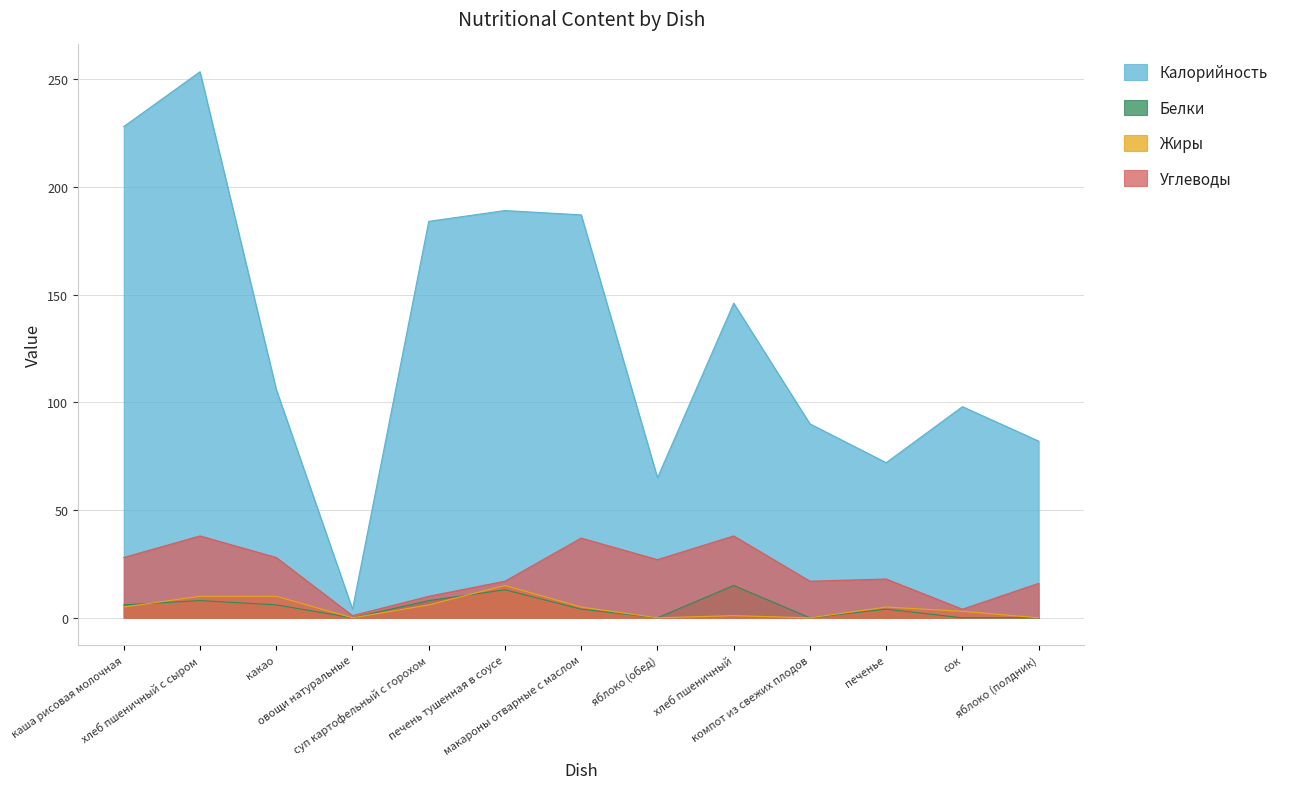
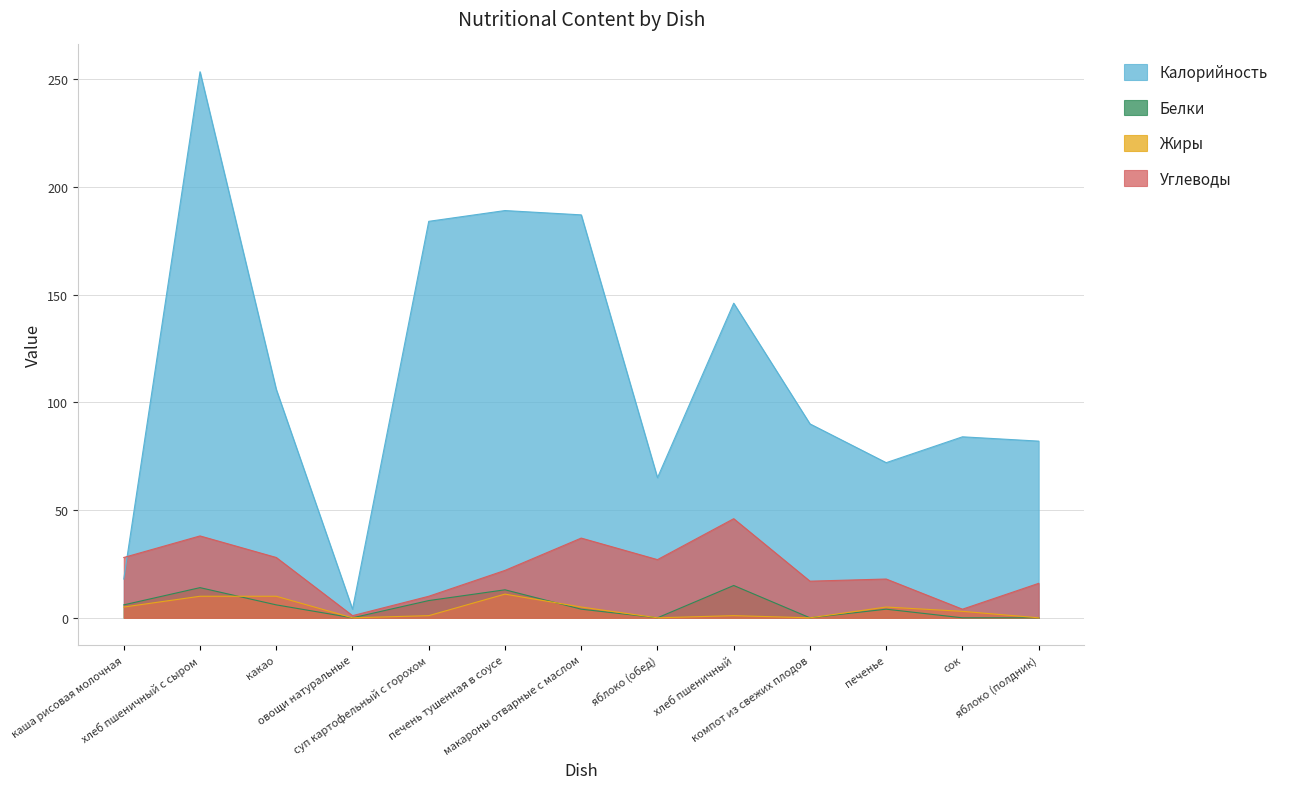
  {
    "Калорийность": {
-     "каша рисовая молочная": 228,
+     "каша рисовая молочная": 18,
      "хлеб пшеничный с сыром": 253,
      "какао": 106,
      "овощи натуральные": 4,
      "суп картофельный с горохом": 184,
      "печень тушенная в соусе": 189,
      "макароны отварные с маслом": 187,
      "яблоко (обед)": 65,
      "хлеб пшеничный": 146,
      "компот из свежих плодов": 90,
      "печенье": 72,
-     "сок": 98,
+     "сок": 84,
      "яблоко (полдник)": 82
    },
    "Белки": {
-     "хлеб пшеничный с сыром": 8,
+     "хлеб пшеничный с сыром": 14,
      "какао": 6,
      "суп картофельный с горохом": 8,
      "печень тушенная в соусе": 13,
      "хлеб пшеничный": 15,
      "сок": 0
    },
    "Жиры": {
      "хлеб пшеничный с сыром": 10,
      "какао": 10,
-     "суп картофельный с горохом": 6,
-     "печень тушенная в соусе": 15,
+     "суп картофельный с горохом": 1,
+     "печень тушенная в соусе": 11,
      "хлеб пшеничный": 1
    },
    "Углеводы": {
      "каша рисовая молочная": 28,
      "хлеб пшеничный с сыром": 38,
      "какао": 28,
      "суп картофельный с горохом": 10,
-     "печень тушенная в соусе": 17,
+     "печень тушенная в соусе": 22,
      "макароны отварные с маслом": 37,
      "яблоко (обед)": 27,
-     "хлеб пшеничный": 38,
+     "хлеб пшеничный": 46,
      "компот из свежих плодов": 17,
      "печенье": 18,
      "яблоко (полдник)": 16
    }
  }
